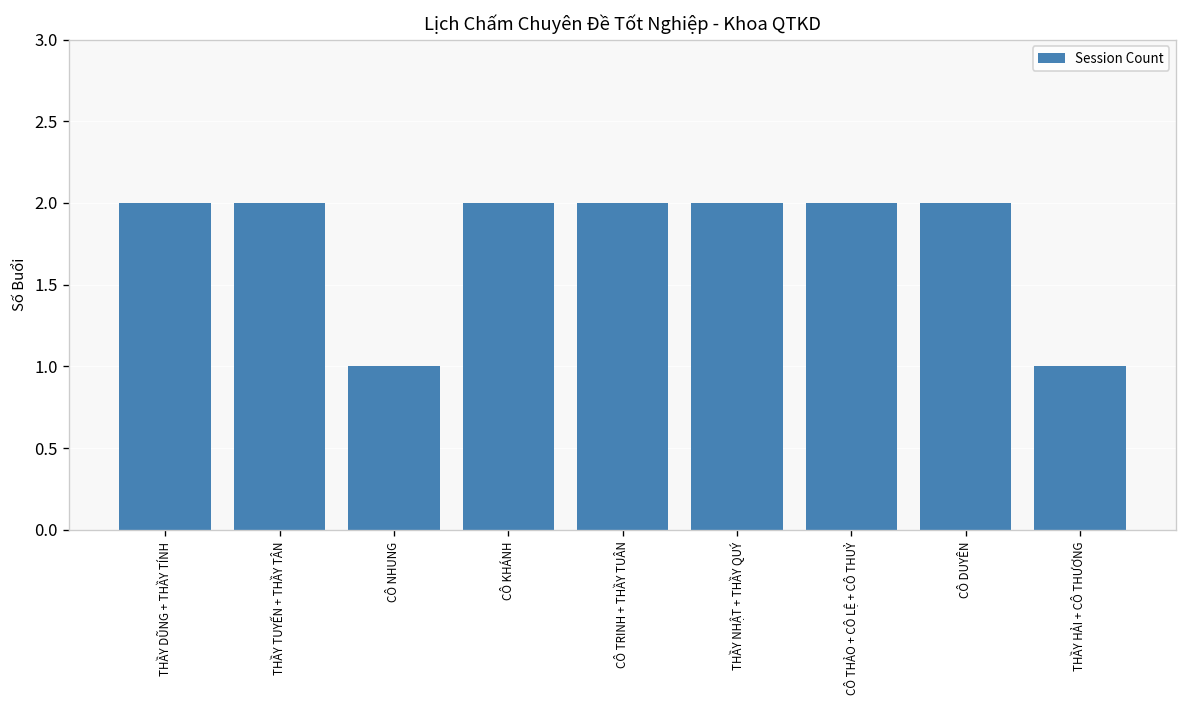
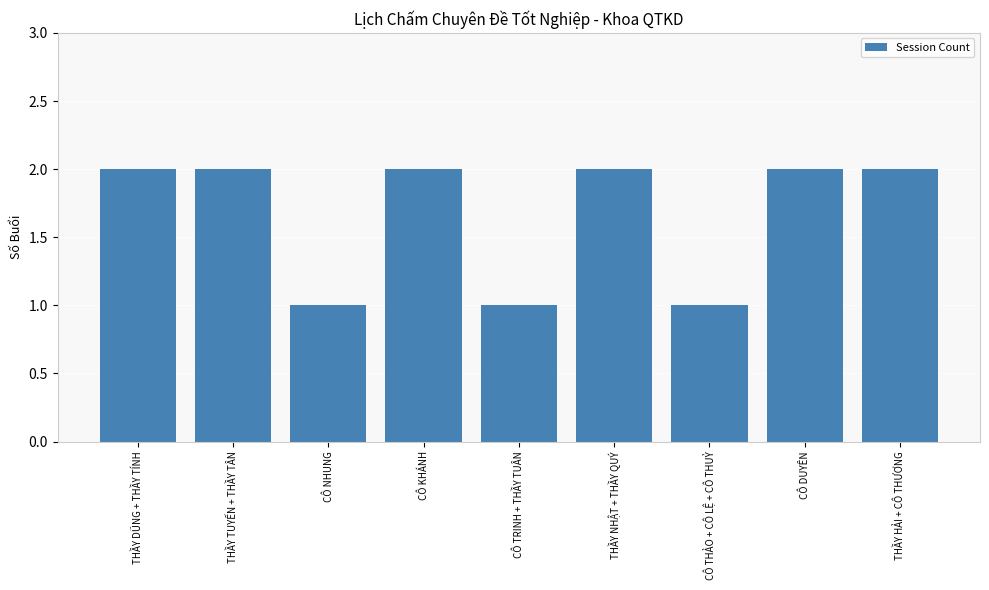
  {
    "THẦY DŨNG + THẦY TÍNH": 2,
    "THẦY TUYẾN + THẦY TÂN": 2,
    "CÔ NHUNG": 1,
    "CÔ KHÁNH": 2,
-   "CÔ TRINH + THẦY TUÂN": 2,
+   "CÔ TRINH + THẦY TUÂN": 1,
    "THẦY NHẬT + THẦY QUÝ": 2,
-   "CÔ THẢO + CÔ LỆ + CÔ THUỶ": 2,
+   "CÔ THẢO + CÔ LỆ + CÔ THUỶ": 1,
    "CÔ DUYÊN": 2,
-   "THẦY HẢI + CÔ THƯƠNG": 1
+   "THẦY HẢI + CÔ THƯƠNG": 2
  }
